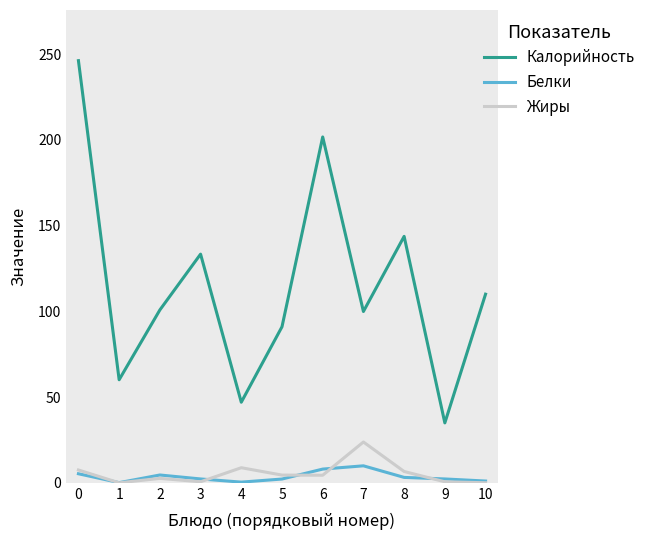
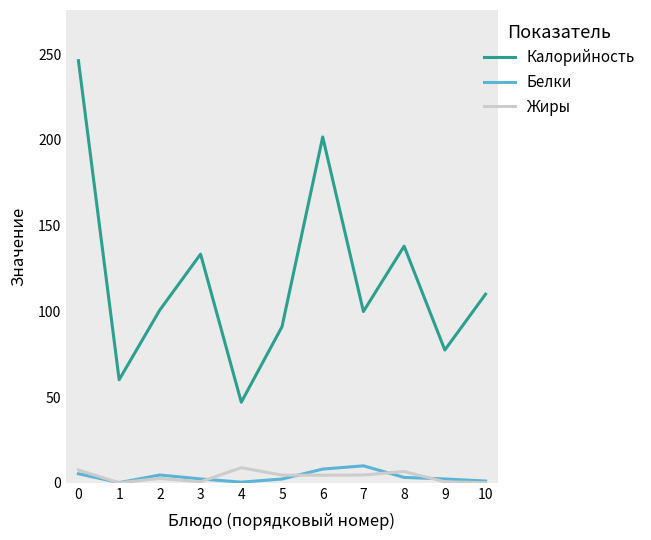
  {
    "Калорийность": {
      "0": 246,
      "1": 60,
      "2": 101,
      "3": 133,
      "4": 47,
      "5": 91,
      "6": 202,
      "7": 100,
-     "8": 144,
-     "9": 35,
+     "8": 138,
+     "9": 77,
      "10": 110
    },
    "Белки": {
      "0": 5,
      "2": 5,
      "3": 2,
      "4": 0,
      "5": 2,
      "6": 8,
      "7": 10,
      "8": 3,
      "9": 2
    },
    "Жиры": {
      "0": 7,
      "2": 3,
      "3": 1,
      "4": 9,
      "5": 5,
      "6": 4,
-     "7": 24,
+     "7": 5,
      "8": 7,
      "9": 1
    }
  }
